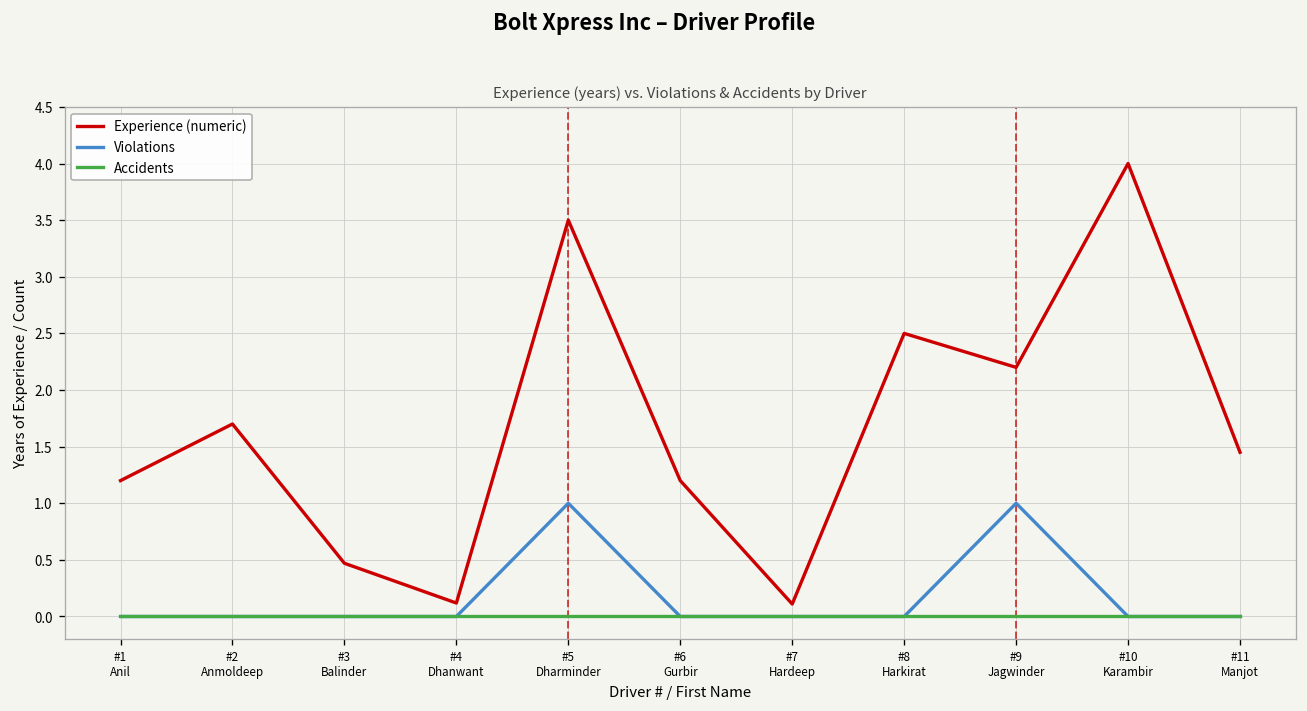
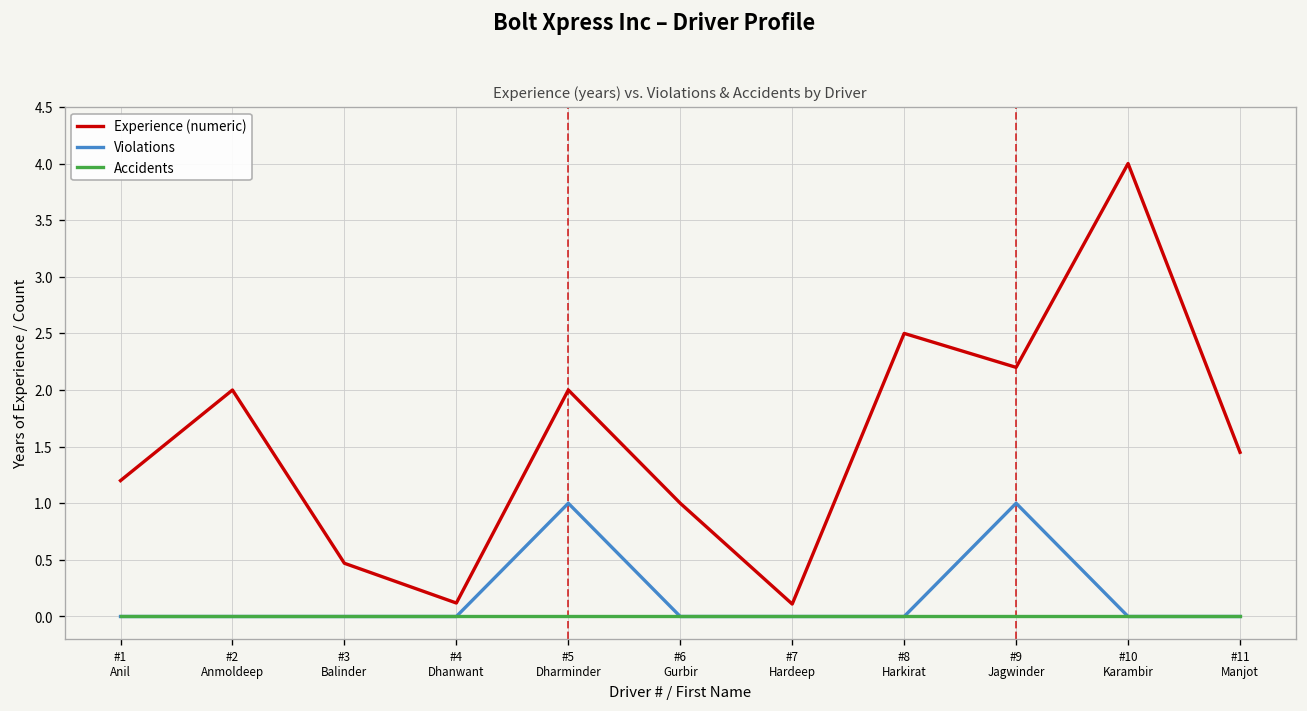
  {
    "Experience (numeric)": {
      "#1 Anil": 1.2,
-     "#2 Anmoldeep": 1.7,
+     "#2 Anmoldeep": 2.0,
      "#3 Balinder": 0.5,
      "#4 Dhanwant": 0.1,
-     "#5 Dharminder": 3.5,
-     "#6 Gurbir": 1.2,
+     "#5 Dharminder": 2.0,
+     "#6 Gurbir": 1.0,
      "#7 Hardeep": 0.1,
      "#8 Harkirat": 2.5,
      "#9 Jagwinder": 2.2,
      "#10 Karambir": 4.0,
      "#11 Manjot": 1.5
    },
    "Violations": {
      "#5 Dharminder": 1.0,
      "#9 Jagwinder": 1.0
    },
    "Accidents": {
      "#5 Dharminder": 0.0,
      "#9 Jagwinder": 0.0
    }
  }
